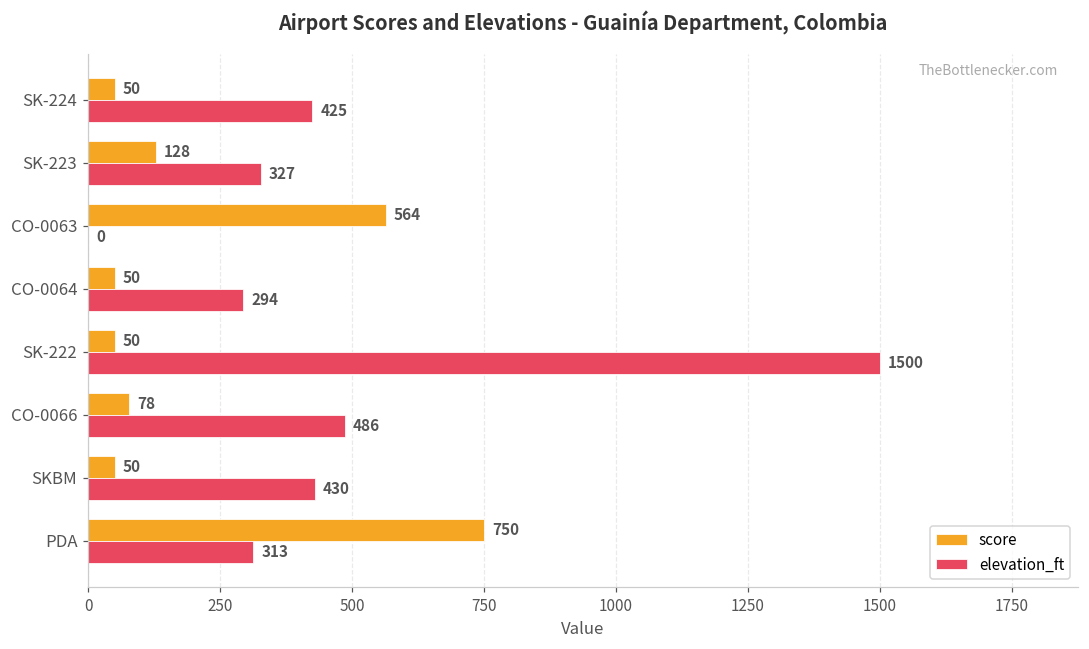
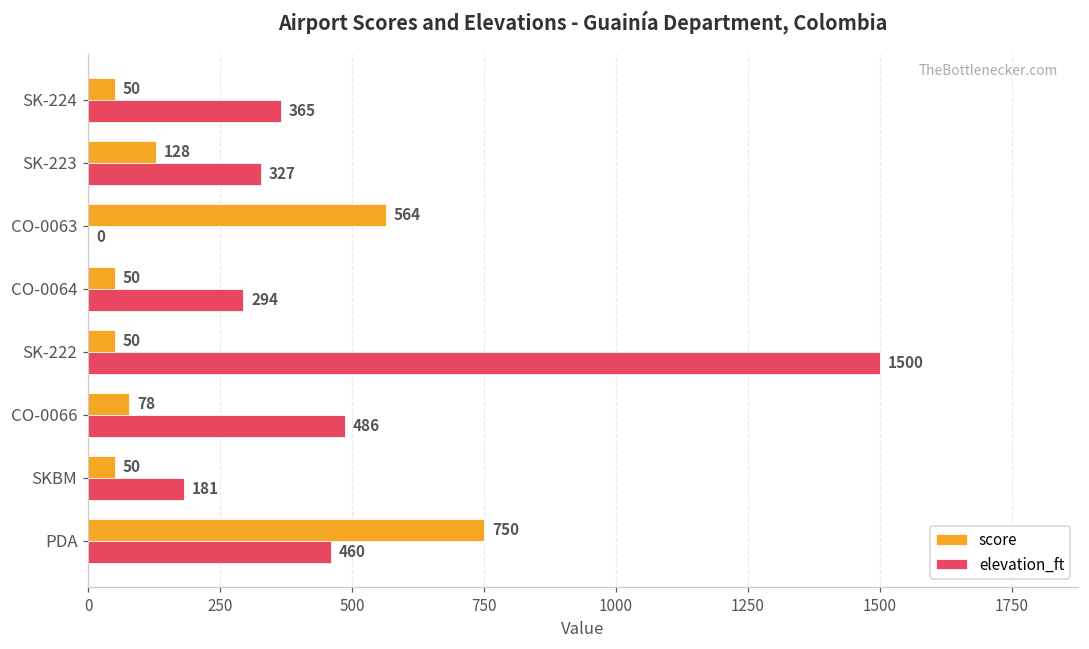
  {
    "score": {
      "SK-224": 50,
      "SK-223": 128,
      "CO-0063": 564,
      "CO-0064": 50,
      "SK-222": 50,
      "CO-0066": 78,
      "SKBM": 50,
      "PDA": 750
    },
    "elevation_ft": {
-     "SK-224": 425,
+     "SK-224": 365,
      "SK-223": 327,
      "CO-0063": 0,
      "CO-0064": 294,
      "SK-222": 1500,
      "CO-0066": 486,
-     "SKBM": 430,
-     "PDA": 313
+     "SKBM": 181,
+     "PDA": 460
    }
  }
